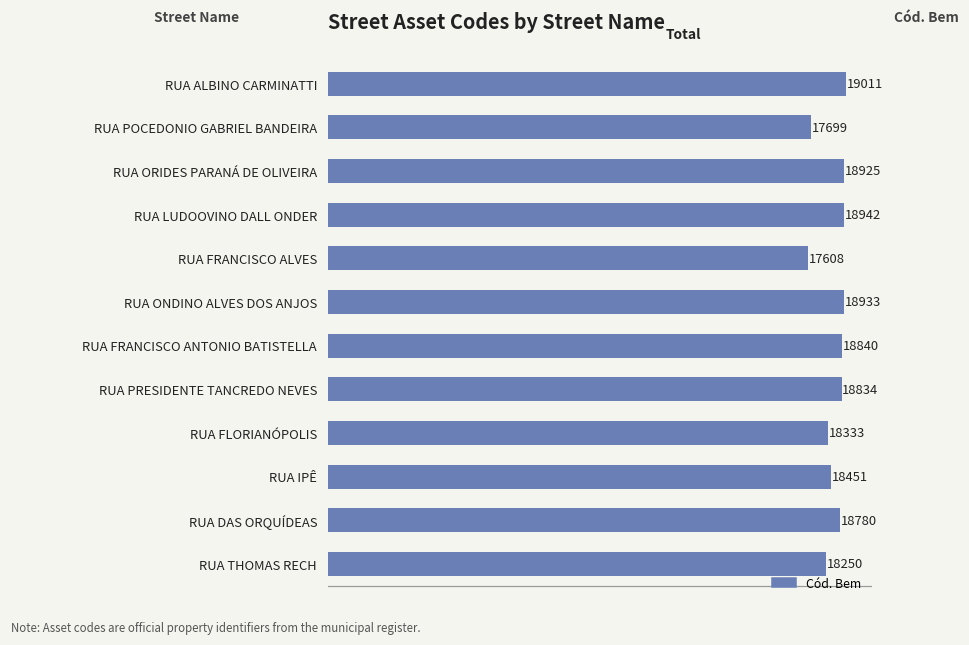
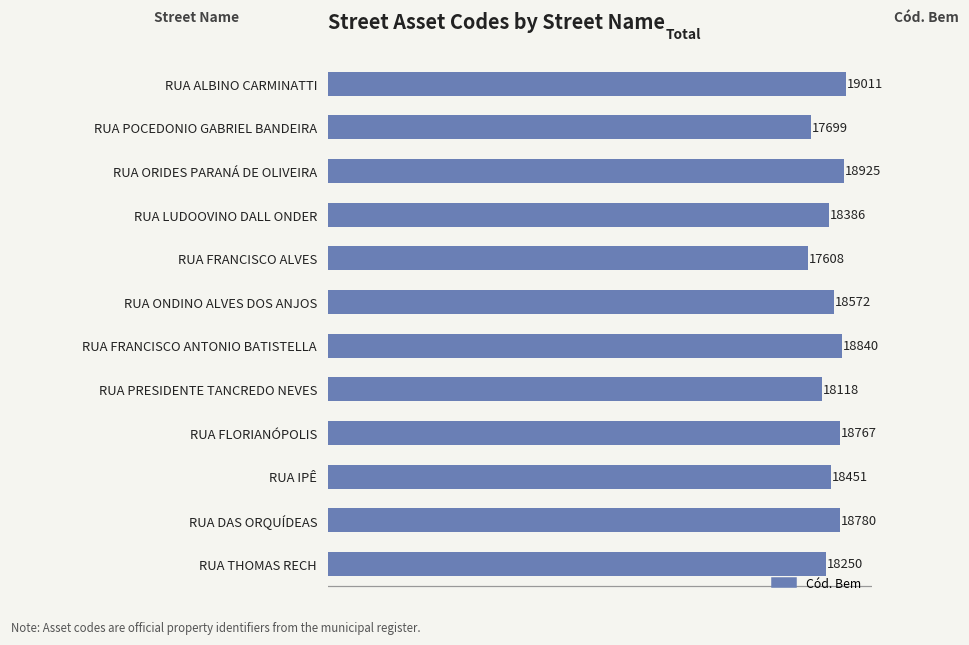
  {
    "RUA ALBINO CARMINATTI": 19011,
    "RUA POCEDONIO GABRIEL BANDEIRA": 17699,
    "RUA ORIDES PARANÁ DE OLIVEIRA": 18925,
-   "RUA LUDOOVINO DALL ONDER": 18942,
+   "RUA LUDOOVINO DALL ONDER": 18386,
    "RUA FRANCISCO ALVES": 17608,
-   "RUA ONDINO ALVES DOS ANJOS": 18933,
+   "RUA ONDINO ALVES DOS ANJOS": 18572,
    "RUA FRANCISCO ANTONIO BATISTELLA": 18840,
-   "RUA PRESIDENTE TANCREDO NEVES": 18834,
-   "RUA FLORIANÓPOLIS": 18333,
+   "RUA PRESIDENTE TANCREDO NEVES": 18118,
+   "RUA FLORIANÓPOLIS": 18767,
    "RUA IPÊ": 18451,
    "RUA DAS ORQUÍDEAS": 18780,
    "RUA THOMAS RECH": 18250
  }
